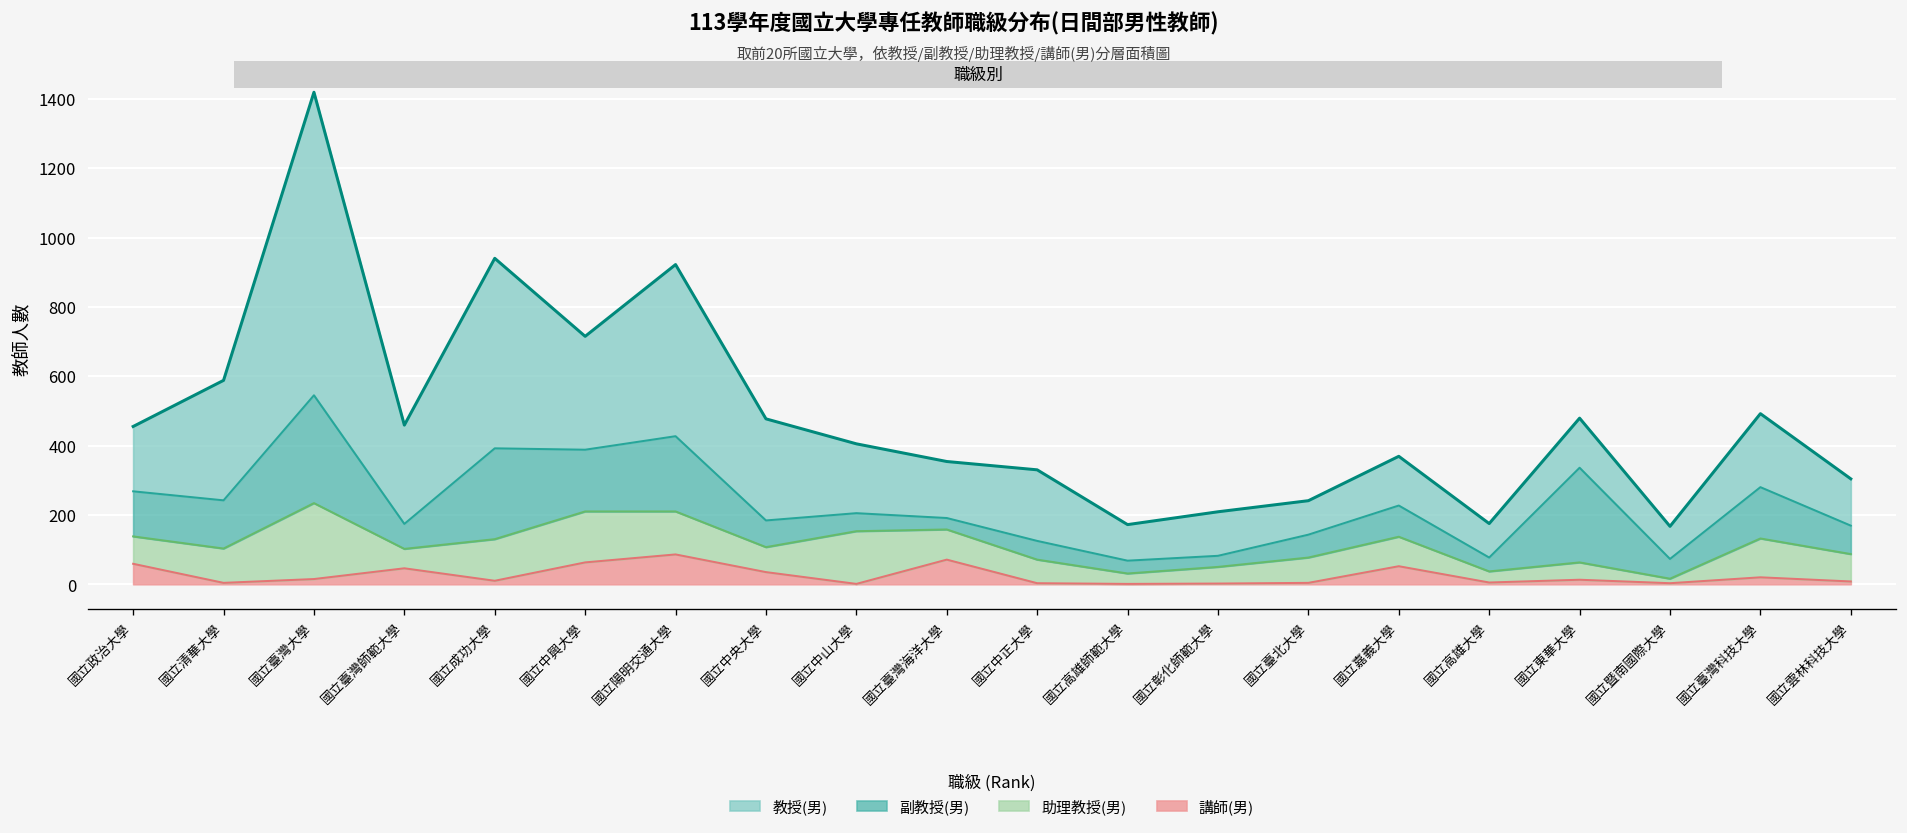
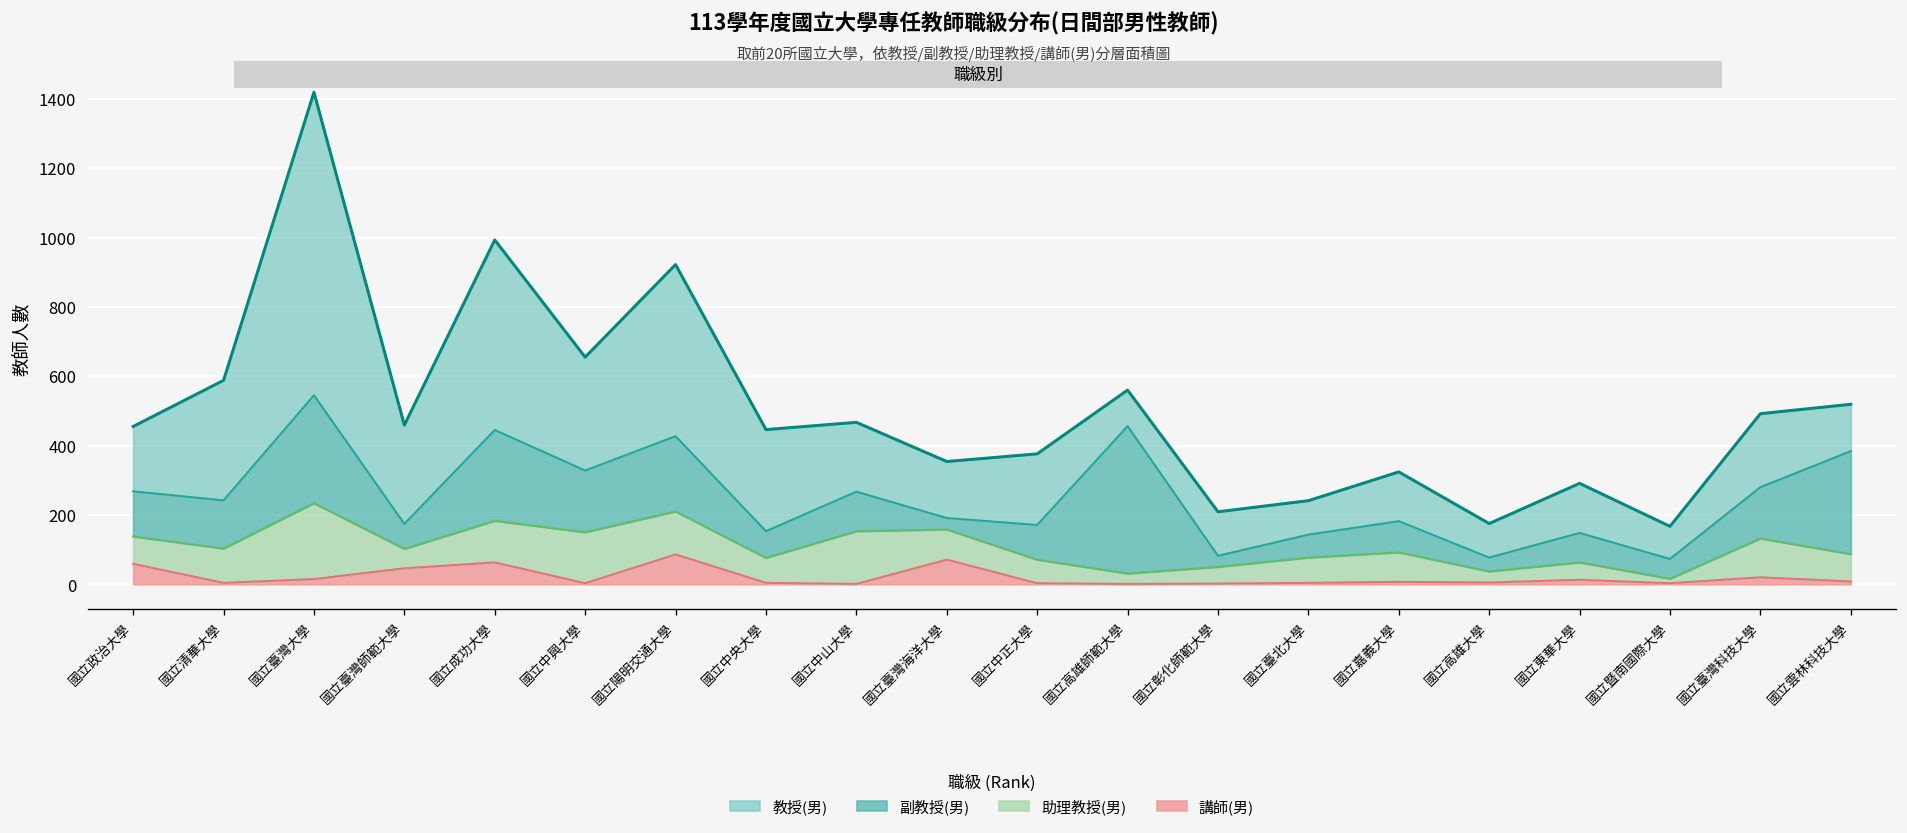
  {
    "講師(男)": {
      "國立政治大學": 60,
      "國立清華大學": 0,
      "國立臺灣大學": 20,
      "國立臺灣師範大學": 50,
-     "國立成功大學": 10,
-     "國立中興大學": 60,
+     "國立成功大學": 60,
+     "國立中興大學": 0,
      "國立陽明交通大學": 90,
-     "國立中央大學": 40,
+     "國立中央大學": 0,
      "國立中山大學": 0,
      "國立臺灣海洋大學": 70,
      "國立中正大學": 0,
      "國立高雄師範大學": 0,
      "國立彰化師範大學": 0,
      "國立臺北大學": 0,
-     "國立嘉義大學": 50,
+     "國立嘉義大學": 10,
      "國立高雄大學": 10,
      "國立東華大學": 10,
      "國立暨南國際大學": 0,
      "國立臺灣科技大學": 20,
      "國立雲林科技大學": 10
    },
    "副教授(男)": {
      "國立政治大學": 130,
      "國立清華大學": 140,
      "國立臺灣大學": 310,
      "國立臺灣師範大學": 70,
      "國立成功大學": 260,
      "國立中興大學": 180,
      "國立陽明交通大學": 220,
      "國立中央大學": 80,
-     "國立中山大學": 50,
+     "國立中山大學": 110,
      "國立臺灣海洋大學": 30,
-     "國立中正大學": 50,
-     "國立高雄師範大學": 40,
+     "國立中正大學": 100,
+     "國立高雄師範大學": 430,
      "國立彰化師範大學": 30,
      "國立臺北大學": 70,
      "國立嘉義大學": 90,
      "國立高雄大學": 40,
-     "國立東華大學": 270,
+     "國立東華大學": 90,
      "國立暨南國際大學": 60,
      "國立臺灣科技大學": 150,
-     "國立雲林科技大學": 80
+     "國立雲林科技大學": 300
    }
  }
